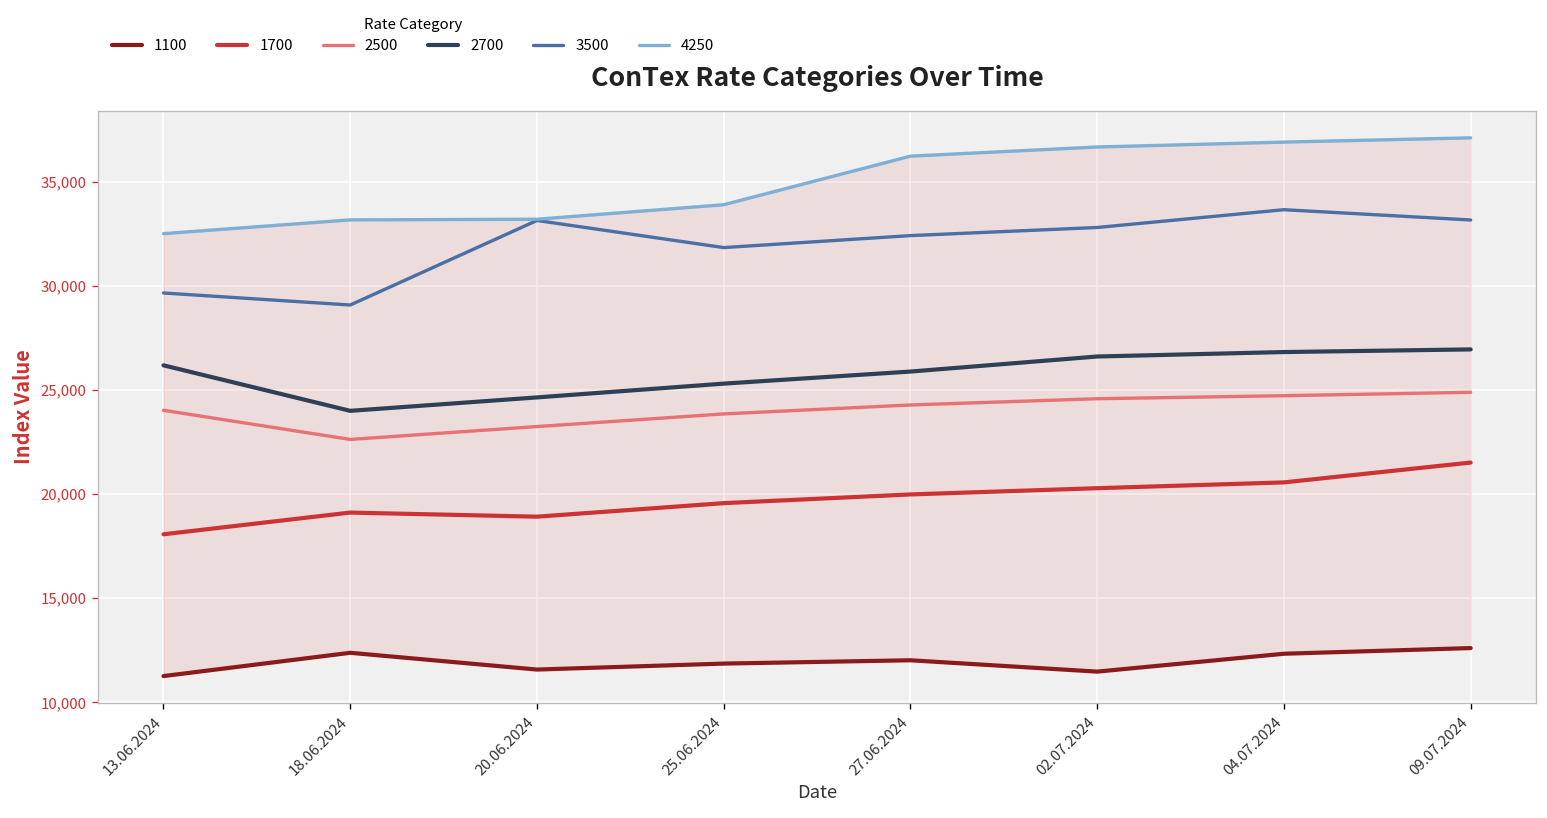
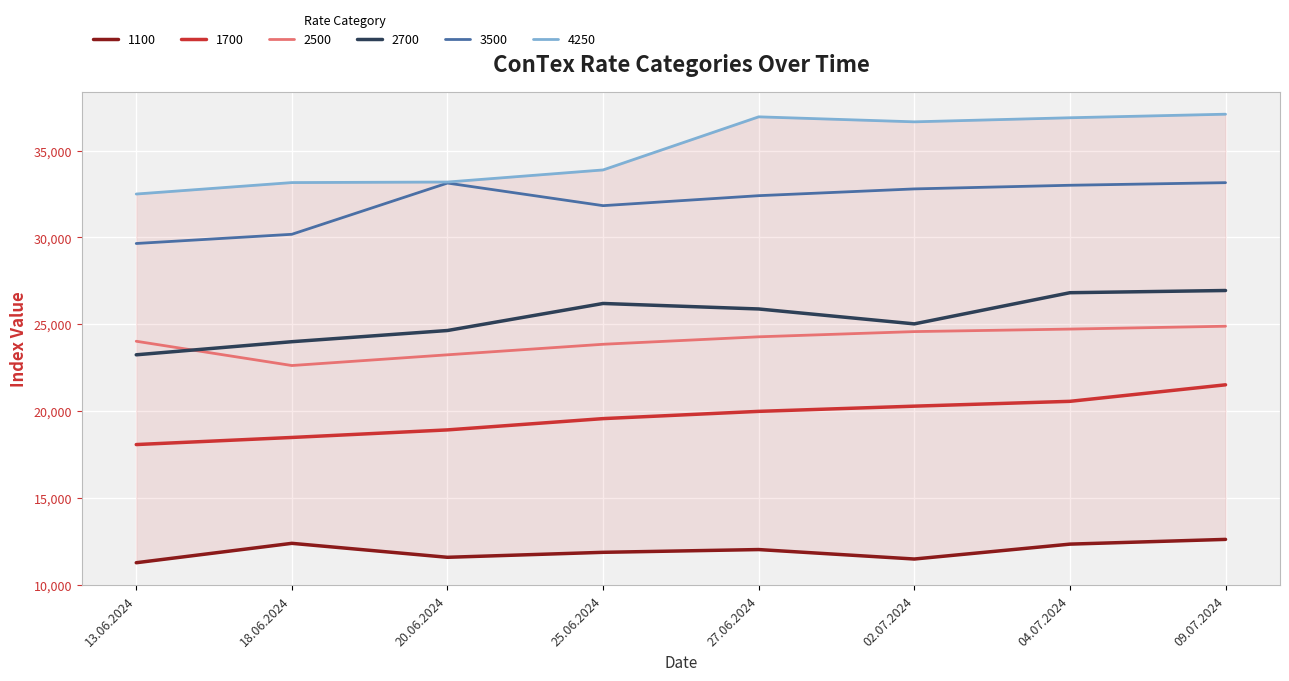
  {
    "1100": {
      "13.06.2024": "11,300",
      "18.06.2024": "12,400",
      "20.06.2024": "11,600",
      "25.06.2024": "11,900",
      "27.06.2024": "12,000",
      "02.07.2024": "11,500",
      "04.07.2024": "12,300",
      "09.07.2024": "12,600"
    },
    "1700": {
      "13.06.2024": "18,100",
-     "18.06.2024": "19,100",
+     "18.06.2024": "18,500",
      "20.06.2024": "18,900",
      "25.06.2024": "19,600",
      "27.06.2024": "20,000",
      "02.07.2024": "20,300",
      "04.07.2024": "20,600",
      "09.07.2024": "21,500"
    },
    "2500": {
      "13.06.2024": "24,000",
      "18.06.2024": "22,600",
      "20.06.2024": "23,200",
      "25.06.2024": "23,800",
      "27.06.2024": "24,300",
      "02.07.2024": "24,600",
      "04.07.2024": "24,700",
      "09.07.2024": "24,900"
    },
    "2700": {
-     "13.06.2024": "26,200",
+     "13.06.2024": "23,200",
      "18.06.2024": "24,000",
      "20.06.2024": "24,600",
-     "25.06.2024": "25,300",
+     "25.06.2024": "26,200",
      "27.06.2024": "25,900",
-     "02.07.2024": "26,600",
+     "02.07.2024": "25,000",
      "04.07.2024": "26,800",
      "09.07.2024": "26,900"
    },
    "3500": {
      "13.06.2024": "29,700",
-     "18.06.2024": "29,100",
+     "18.06.2024": "30,200",
      "25.06.2024": "31,800",
      "27.06.2024": "32,400",
      "02.07.2024": "32,800",
-     "04.07.2024": "33,600",
+     "04.07.2024": "33,000",
      "09.07.2024": "33,200"
    },
    "4250": {
      "13.06.2024": "32,500",
      "18.06.2024": "33,200",
      "25.06.2024": "33,900",
-     "27.06.2024": "36,200",
+     "27.06.2024": "36,900",
      "02.07.2024": "36,700",
      "04.07.2024": "36,900",
      "09.07.2024": "37,100"
    }
  }
